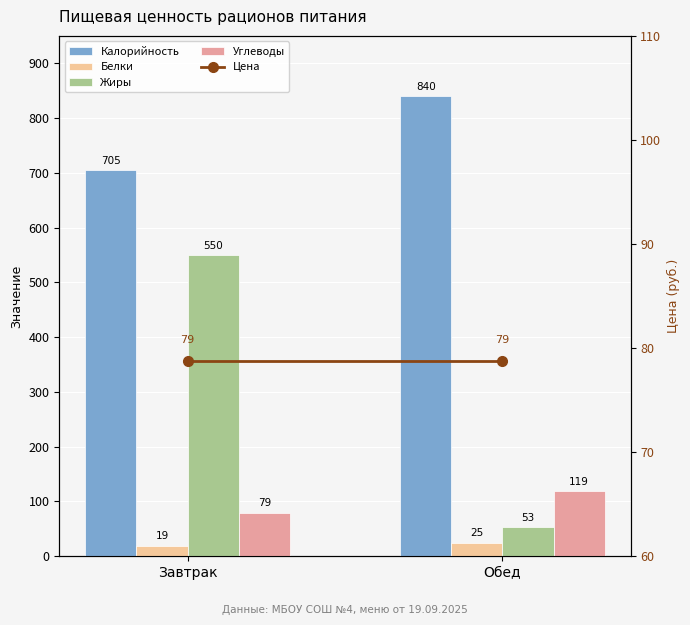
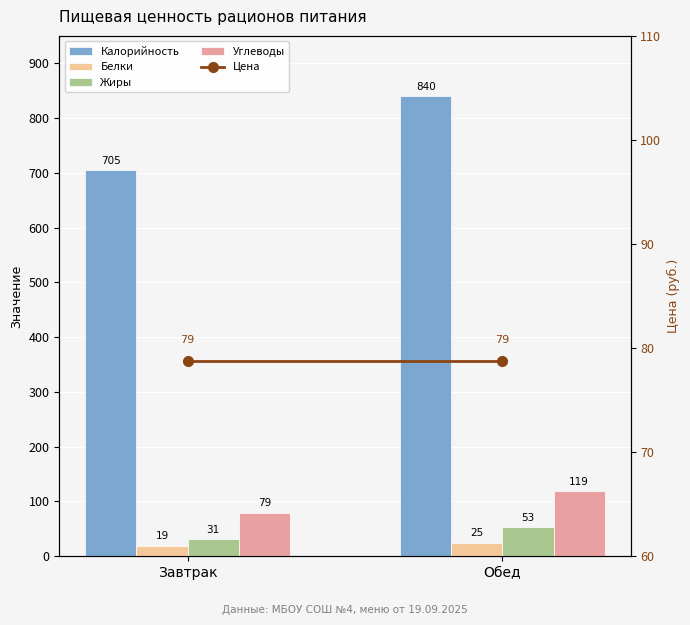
  {
    "Калорийность": {
      "Завтрак": 705,
      "Обед": 840
    },
    "Жиры": {
-     "Завтрак": 550,
+     "Завтрак": 31,
      "Обед": 53
    },
    "Цена": {
      "Завтрак": 79,
      "Обед": 79
    }
  }
